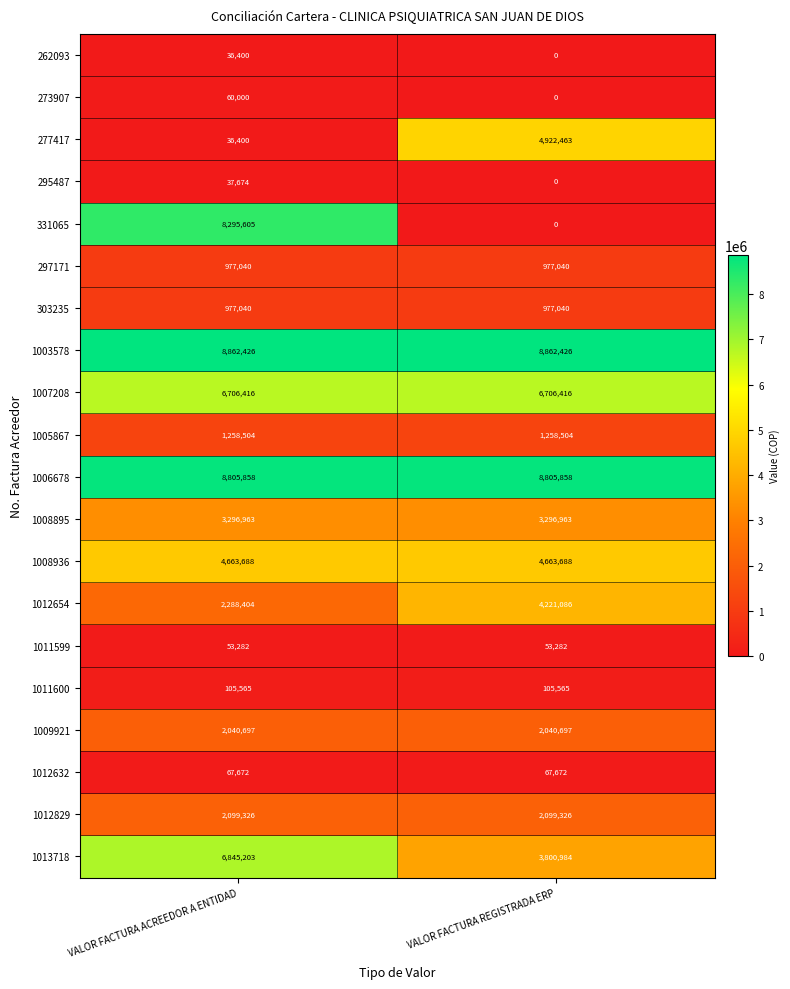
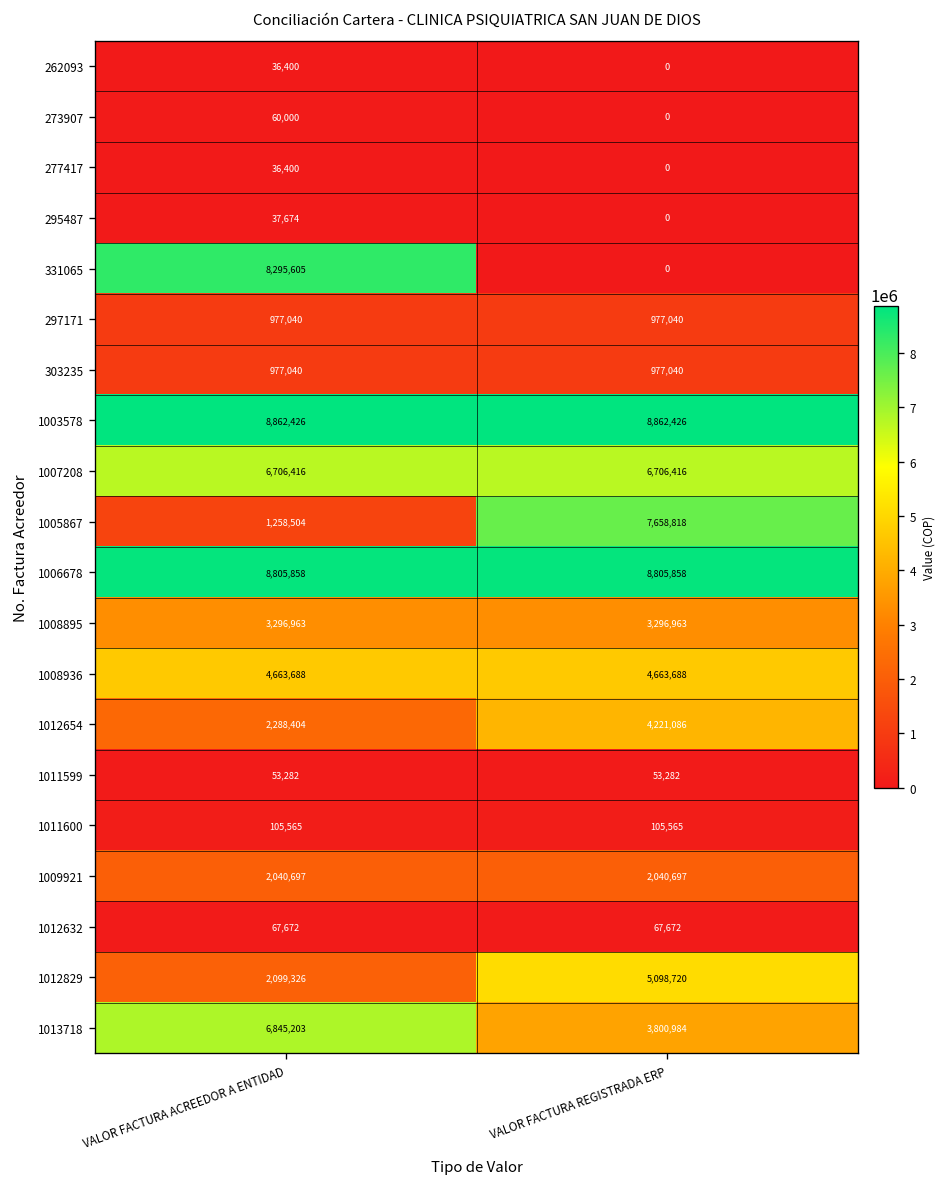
  {
    "262093": {
      "VALOR FACTURA ACREEDOR A ENTIDAD": "36,400",
      "VALOR FACTURA REGISTRADA ERP": "0"
    },
    "273907": {
      "VALOR FACTURA ACREEDOR A ENTIDAD": "60,000",
      "VALOR FACTURA REGISTRADA ERP": "0"
    },
    "277417": {
      "VALOR FACTURA ACREEDOR A ENTIDAD": "36,400",
-     "VALOR FACTURA REGISTRADA ERP": "4,922,463"
+     "VALOR FACTURA REGISTRADA ERP": "0"
    },
    "295487": {
      "VALOR FACTURA ACREEDOR A ENTIDAD": "37,674",
      "VALOR FACTURA REGISTRADA ERP": "0"
    },
    "331065": {
      "VALOR FACTURA ACREEDOR A ENTIDAD": "8,295,605",
      "VALOR FACTURA REGISTRADA ERP": "0"
    },
    "297171": {
      "VALOR FACTURA ACREEDOR A ENTIDAD": "977,040",
      "VALOR FACTURA REGISTRADA ERP": "977,040"
    },
    "303235": {
      "VALOR FACTURA ACREEDOR A ENTIDAD": "977,040",
      "VALOR FACTURA REGISTRADA ERP": "977,040"
    },
    "1003578": {
      "VALOR FACTURA ACREEDOR A ENTIDAD": "8,862,426",
      "VALOR FACTURA REGISTRADA ERP": "8,862,426"
    },
    "1007208": {
      "VALOR FACTURA ACREEDOR A ENTIDAD": "6,706,416",
      "VALOR FACTURA REGISTRADA ERP": "6,706,416"
    },
    "1005867": {
      "VALOR FACTURA ACREEDOR A ENTIDAD": "1,258,504",
-     "VALOR FACTURA REGISTRADA ERP": "1,258,504"
+     "VALOR FACTURA REGISTRADA ERP": "7,658,818"
    },
    "1006678": {
      "VALOR FACTURA ACREEDOR A ENTIDAD": "8,805,858",
      "VALOR FACTURA REGISTRADA ERP": "8,805,858"
    },
    "1008895": {
      "VALOR FACTURA ACREEDOR A ENTIDAD": "3,296,963",
      "VALOR FACTURA REGISTRADA ERP": "3,296,963"
    },
    "1008936": {
      "VALOR FACTURA ACREEDOR A ENTIDAD": "4,663,688",
      "VALOR FACTURA REGISTRADA ERP": "4,663,688"
    },
    "1012654": {
      "VALOR FACTURA ACREEDOR A ENTIDAD": "2,288,404",
      "VALOR FACTURA REGISTRADA ERP": "4,221,086"
    },
    "1011599": {
      "VALOR FACTURA ACREEDOR A ENTIDAD": "53,282",
      "VALOR FACTURA REGISTRADA ERP": "53,282"
    },
    "1011600": {
      "VALOR FACTURA ACREEDOR A ENTIDAD": "105,565",
      "VALOR FACTURA REGISTRADA ERP": "105,565"
    },
    "1009921": {
      "VALOR FACTURA ACREEDOR A ENTIDAD": "2,040,697",
      "VALOR FACTURA REGISTRADA ERP": "2,040,697"
    },
    "1012632": {
      "VALOR FACTURA ACREEDOR A ENTIDAD": "67,672",
      "VALOR FACTURA REGISTRADA ERP": "67,672"
    },
    "1012829": {
      "VALOR FACTURA ACREEDOR A ENTIDAD": "2,099,326",
-     "VALOR FACTURA REGISTRADA ERP": "2,099,326"
+     "VALOR FACTURA REGISTRADA ERP": "5,098,720"
    },
    "1013718": {
      "VALOR FACTURA ACREEDOR A ENTIDAD": "6,845,203",
      "VALOR FACTURA REGISTRADA ERP": "3,800,984"
    }
  }
